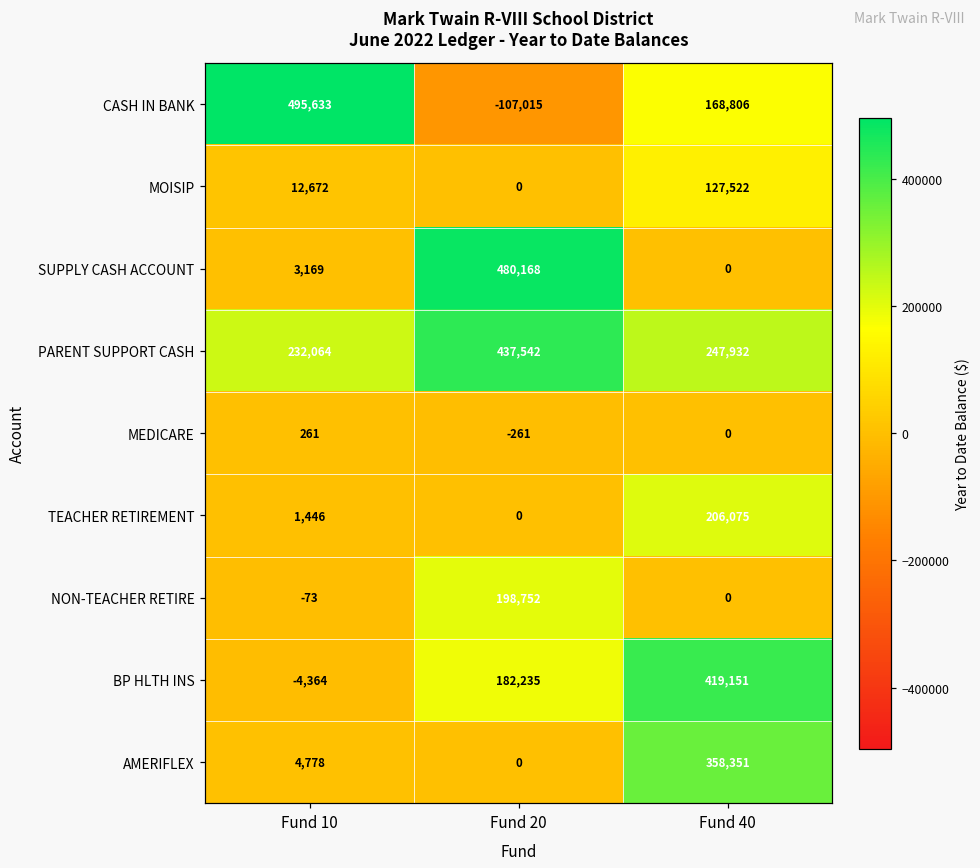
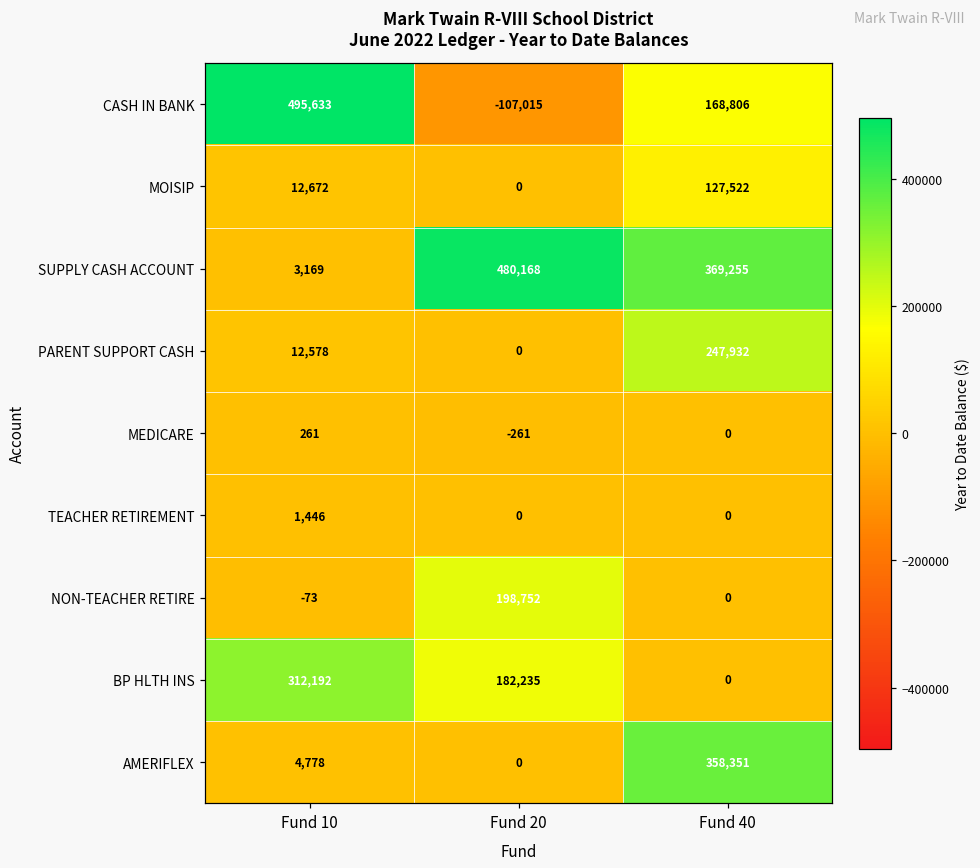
  {
    "CASH IN BANK": {
      "Fund 10": "495,633",
      "Fund 20": "-107,015",
      "Fund 40": "168,806"
    },
    "MOISIP": {
      "Fund 10": "12,672",
      "Fund 20": "0",
      "Fund 40": "127,522"
    },
    "SUPPLY CASH ACCOUNT": {
      "Fund 10": "3,169",
      "Fund 20": "480,168",
-     "Fund 40": "0"
+     "Fund 40": "369,255"
    },
    "PARENT SUPPORT CASH": {
-     "Fund 10": "232,064",
-     "Fund 20": "437,542",
+     "Fund 10": "12,578",
+     "Fund 20": "0",
      "Fund 40": "247,932"
    },
    "MEDICARE": {
      "Fund 10": "261",
      "Fund 20": "-261",
      "Fund 40": "0"
    },
    "TEACHER RETIREMENT": {
      "Fund 10": "1,446",
      "Fund 20": "0",
-     "Fund 40": "206,075"
+     "Fund 40": "0"
    },
    "NON-TEACHER RETIRE": {
      "Fund 10": "-73",
      "Fund 20": "198,752",
      "Fund 40": "0"
    },
    "BP HLTH INS": {
-     "Fund 10": "-4,364",
+     "Fund 10": "312,192",
      "Fund 20": "182,235",
-     "Fund 40": "419,151"
+     "Fund 40": "0"
    },
    "AMERIFLEX": {
      "Fund 10": "4,778",
      "Fund 20": "0",
      "Fund 40": "358,351"
    }
  }
